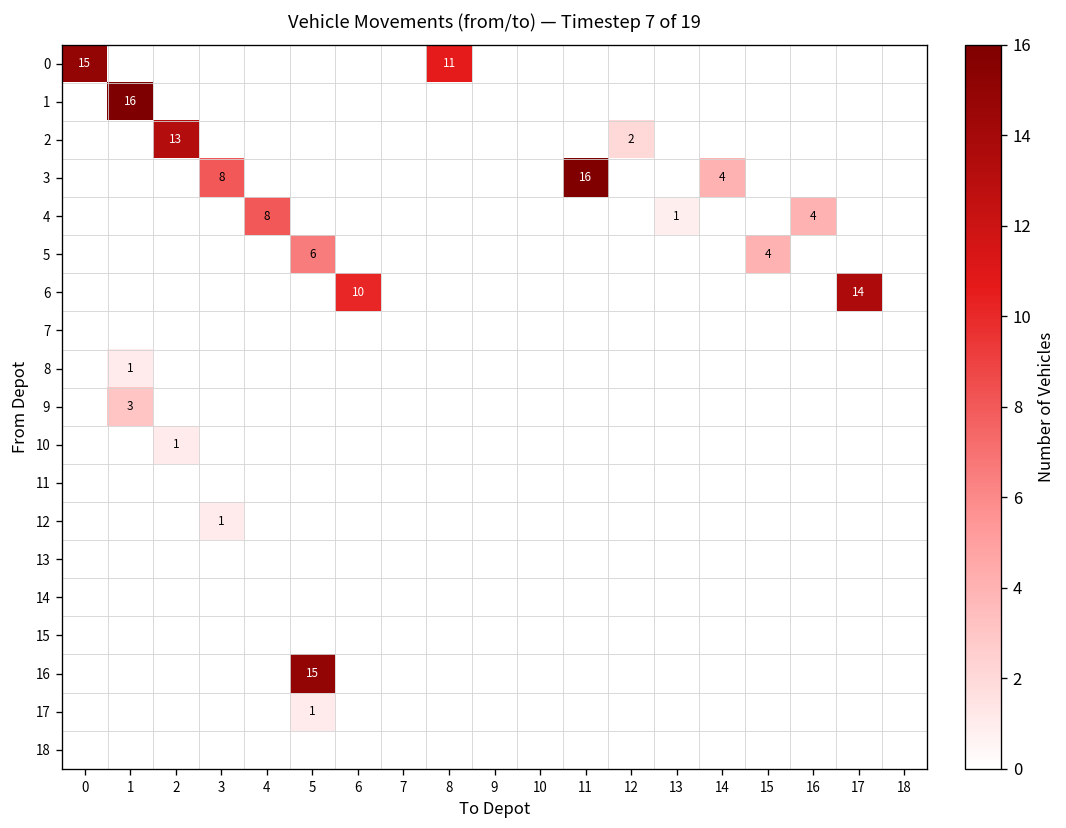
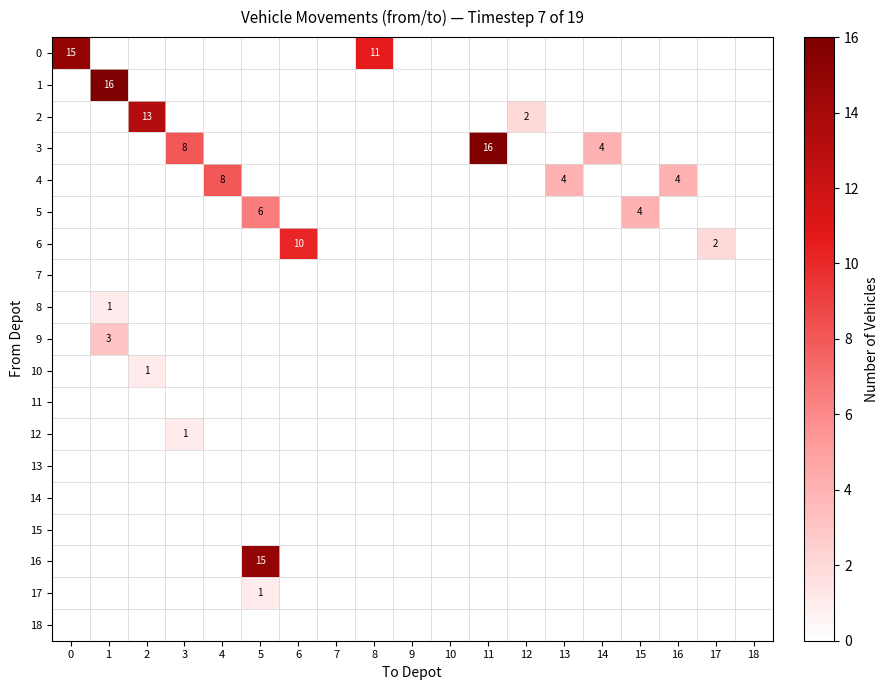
  {
    "0": {
      "0": 15,
      "8": 11
    },
    "1": {
      "1": 16
    },
    "2": {
      "2": 13,
      "12": 2
    },
    "3": {
      "3": 8,
      "11": 16,
      "14": 4
    },
    "4": {
      "4": 8,
-     "13": 1,
+     "13": 4,
      "16": 4
    },
    "5": {
      "5": 6,
      "15": 4
    },
    "6": {
      "6": 10,
-     "17": 14
+     "17": 2
    },
    "8": {
      "1": 1
    },
    "9": {
      "1": 3
    },
    "10": {
      "2": 1
    },
    "12": {
      "3": 1
    },
    "16": {
      "5": 15
    },
    "17": {
      "5": 1
    }
  }
